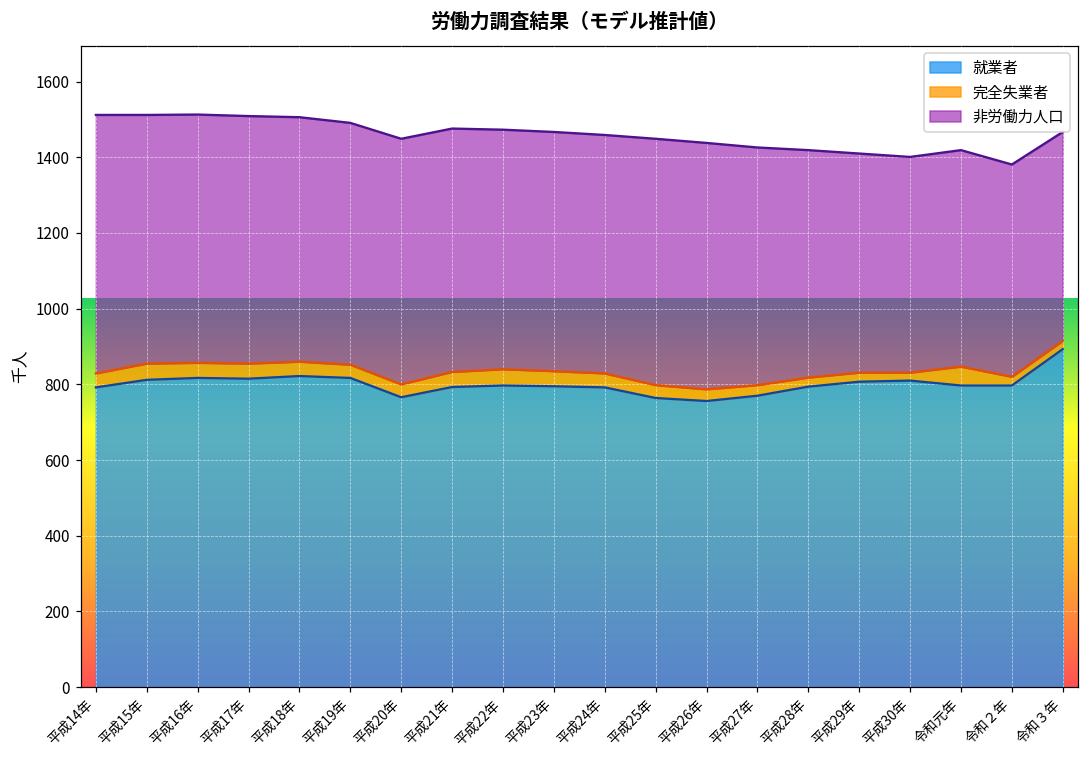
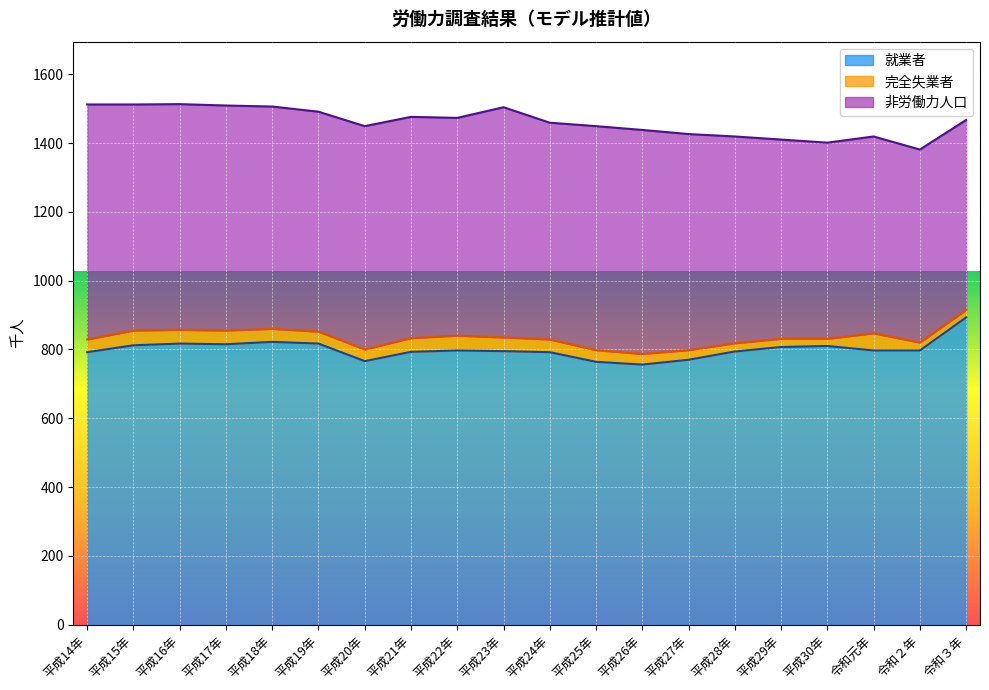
  {
    "就業者": {
      "平成14年": 790,
      "平成15年": 810,
      "平成16年": 820,
      "平成17年": 820,
      "平成18年": 820,
      "平成19年": 820,
      "平成20年": 770,
      "平成21年": 790,
      "平成22年": 800,
      "平成23年": 800,
      "平成24年": 790,
      "平成25年": 760,
      "平成26年": 760,
      "平成27年": 770,
      "平成28年": 790,
      "平成29年": 810,
      "平成30年": 810,
      "令和元年": 800,
      "令和２年": 800,
      "令和３年": 890
    },
    "完全失業者": {
      "平成14年": 40,
      "平成15年": 40,
      "平成16年": 40,
      "平成17年": 40,
      "平成18年": 40,
      "平成19年": 40,
      "平成20年": 30,
      "平成21年": 40,
      "平成22年": 40,
      "平成23年": 40,
      "平成24年": 40,
      "平成25年": 30,
      "平成26年": 30,
      "平成27年": 30,
      "平成28年": 20,
      "平成29年": 20,
      "平成30年": 20,
      "令和元年": 50,
      "令和２年": 20,
      "令和３年": 20
    },
    "非労働力人口": {
      "平成14年": 680,
      "平成15年": 660,
      "平成16年": 660,
      "平成17年": 650,
      "平成18年": 650,
      "平成19年": 640,
      "平成20年": 650,
      "平成21年": 640,
      "平成22年": 630,
-     "平成23年": 630,
+     "平成23年": 670,
      "平成24年": 630,
      "平成25年": 650,
      "平成26年": 650,
      "平成27年": 630,
      "平成28年": 600,
      "平成29年": 580,
      "平成30年": 570,
      "令和元年": 570,
      "令和２年": 560,
      "令和３年": 550
    }
  }
